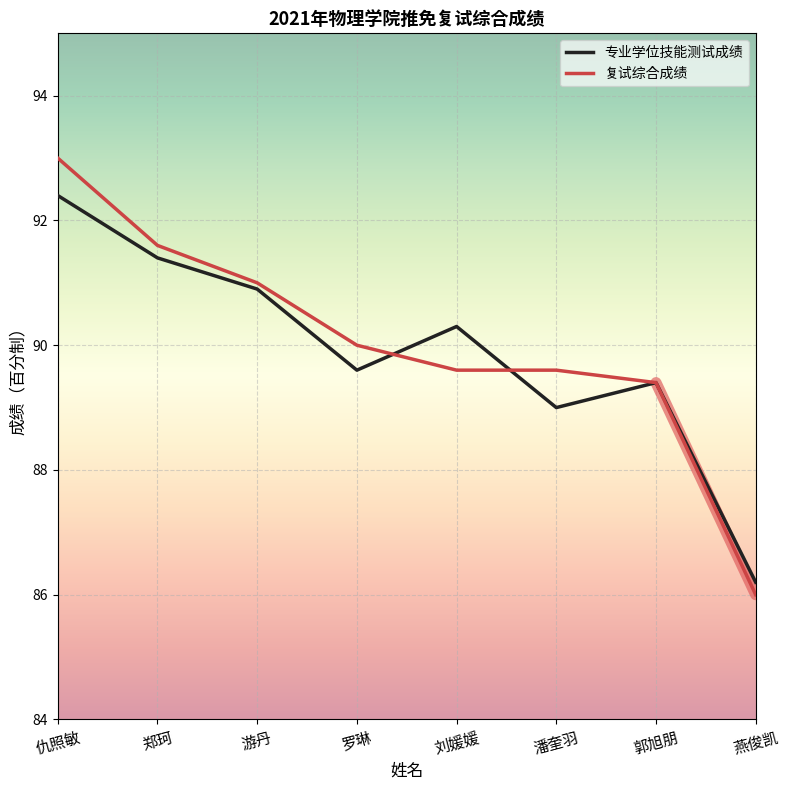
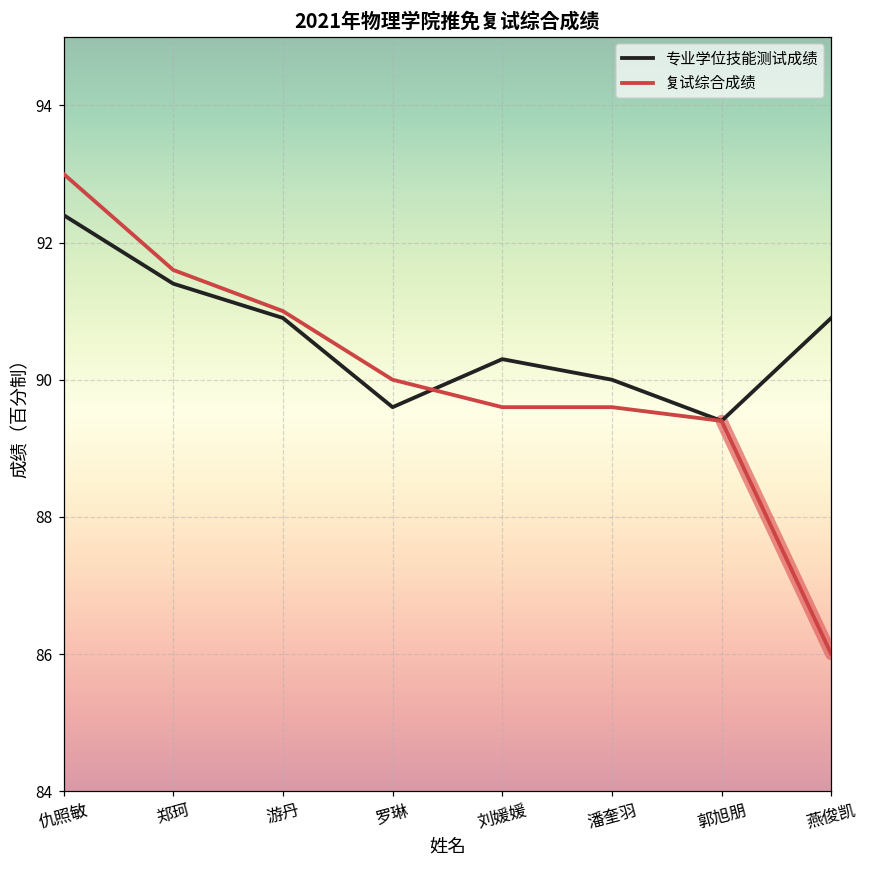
  {
    "专业学位技能测试成绩": {
      "仇照敏": 92.4,
      "郑珂": 91.4,
      "游丹": 90.9,
      "罗琳": 89.6,
      "刘媛媛": 90.3,
-     "潘奎羽": 89,
-     "燕俊凯": 86.2
+     "潘奎羽": 90,
+     "燕俊凯": 90.9
    }
  }
